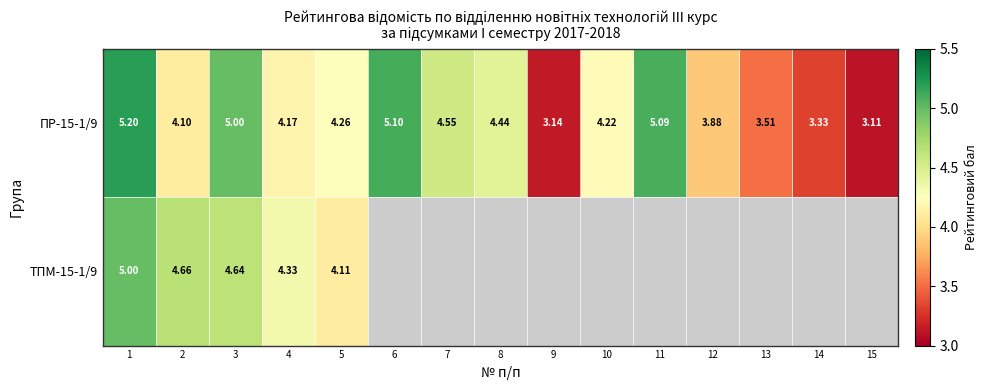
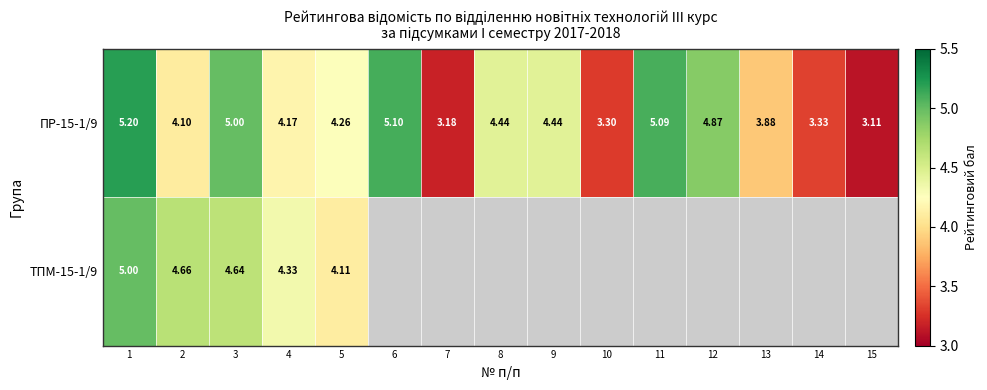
  {
    "ПР-15-1/9": {
      "1": 5.20,
      "2": 4.10,
      "3": 5.00,
      "4": 4.17,
      "5": 4.26,
      "6": 5.10,
-     "7": 4.55,
+     "7": 3.18,
      "8": 4.44,
-     "9": 3.14,
-     "10": 4.22,
+     "9": 4.44,
+     "10": 3.30,
      "11": 5.09,
-     "12": 3.88,
-     "13": 3.51,
+     "12": 4.87,
+     "13": 3.88,
      "14": 3.33,
      "15": 3.11
    },
    "ТПМ-15-1/9": {
      "1": 5.00,
      "2": 4.66,
      "3": 4.64,
      "4": 4.33,
      "5": 4.11
    }
  }
